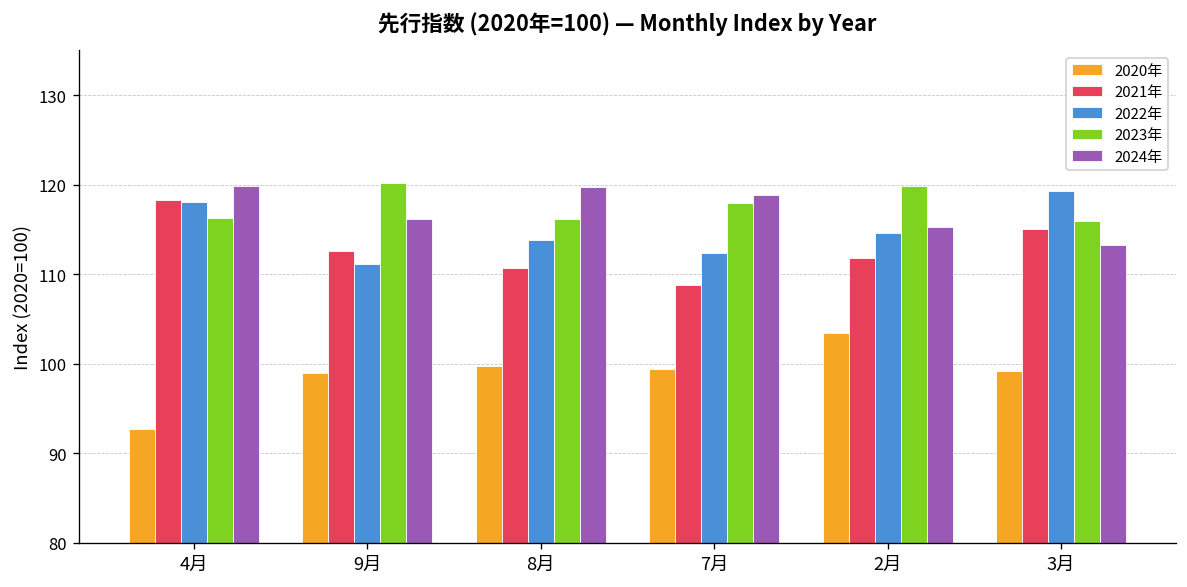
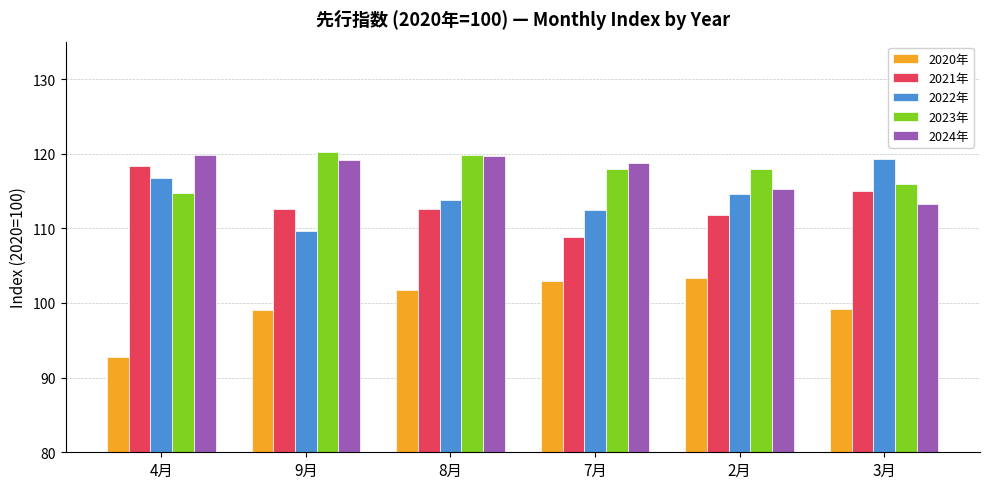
  {
    "2020年": {
      "4月": 93,
      "9月": 99,
-     "8月": 100,
-     "7月": 99,
+     "8月": 102,
+     "7月": 103,
      "2月": 103,
      "3月": 99
    },
    "2021年": {
      "4月": 118,
      "9月": 113,
-     "8月": 111,
+     "8月": 113,
      "7月": 109,
      "2月": 112,
      "3月": 115
    },
    "2022年": {
-     "4月": 118,
-     "9月": 111,
+     "4月": 117,
+     "9月": 110,
      "8月": 114,
      "7月": 112,
      "2月": 115,
      "3月": 119
    },
    "2023年": {
-     "4月": 116,
+     "4月": 115,
      "9月": 120,
-     "8月": 116,
+     "8月": 120,
      "7月": 118,
-     "2月": 120,
+     "2月": 118,
      "3月": 116
    },
    "2024年": {
      "4月": 120,
-     "9月": 116,
+     "9月": 119,
      "8月": 120,
      "7月": 119,
      "2月": 115,
      "3月": 113
    }
  }
